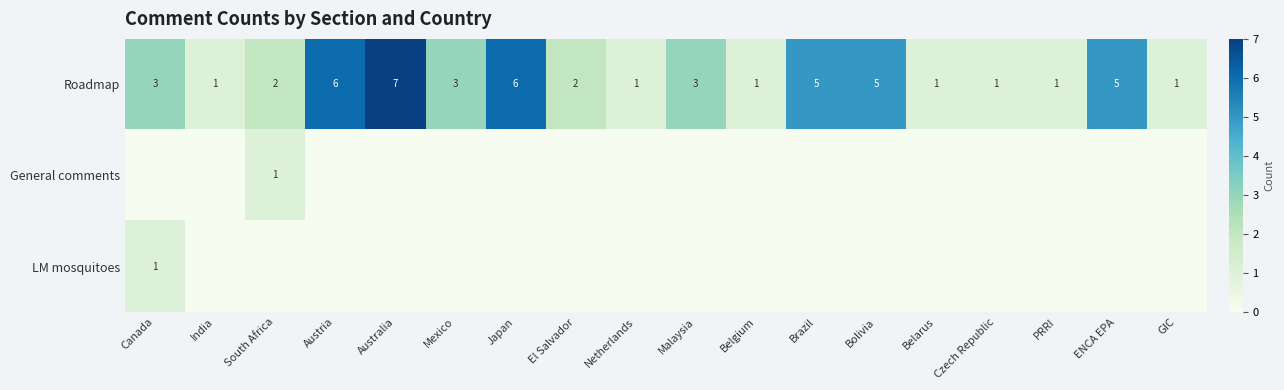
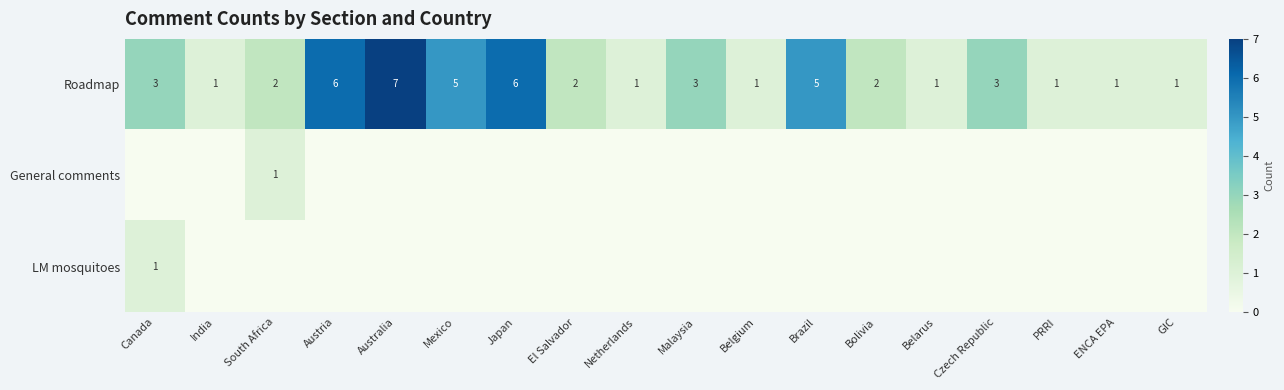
  {
    "Roadmap": {
      "Canada": 3,
      "India": 1,
      "South Africa": 2,
      "Austria": 6,
      "Australia": 7,
-     "Mexico": 3,
+     "Mexico": 5,
      "Japan": 6,
      "El Salvador": 2,
      "Netherlands": 1,
      "Malaysia": 3,
      "Belgium": 1,
      "Brazil": 5,
-     "Bolivia": 5,
+     "Bolivia": 2,
      "Belarus": 1,
-     "Czech Republic": 1,
+     "Czech Republic": 3,
      "PRRI": 1,
-     "ENCA EPA": 5,
+     "ENCA EPA": 1,
      "GIC": 1
    },
    "General comments": {
      "South Africa": 1
    },
    "LM mosquitoes": {
      "Canada": 1
    }
  }
